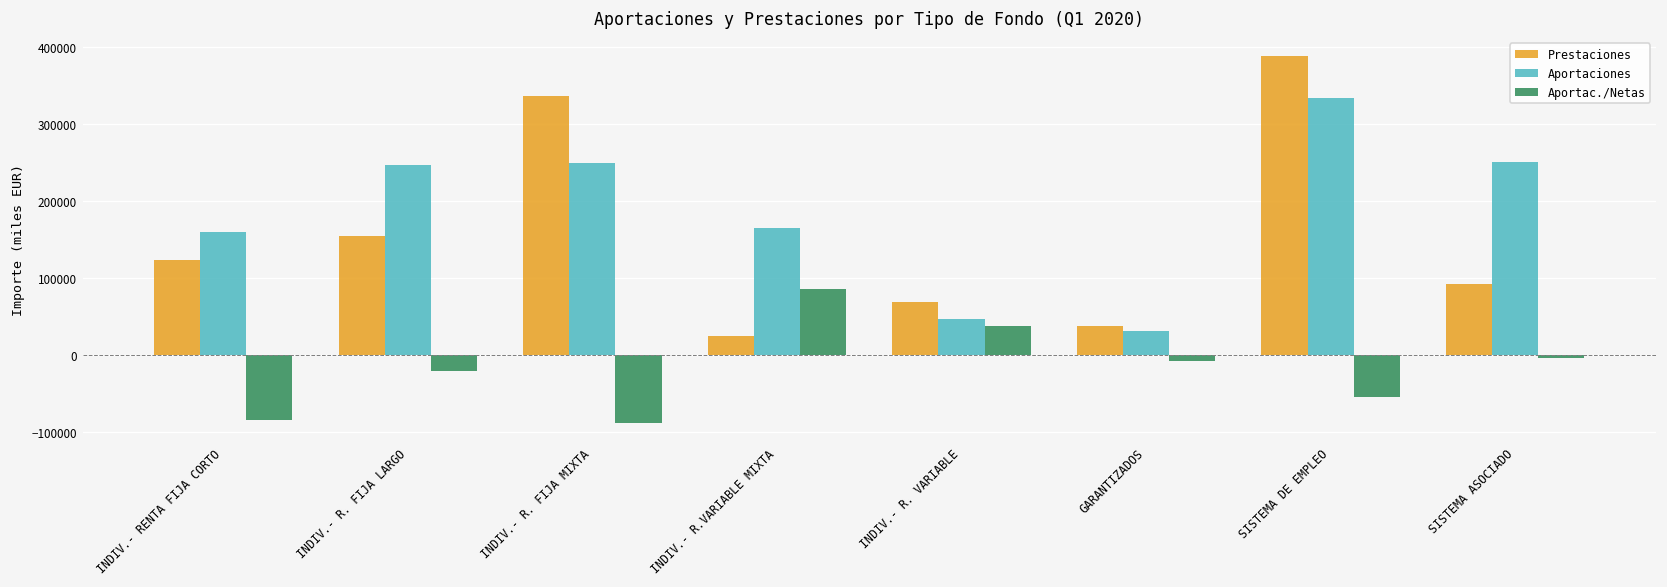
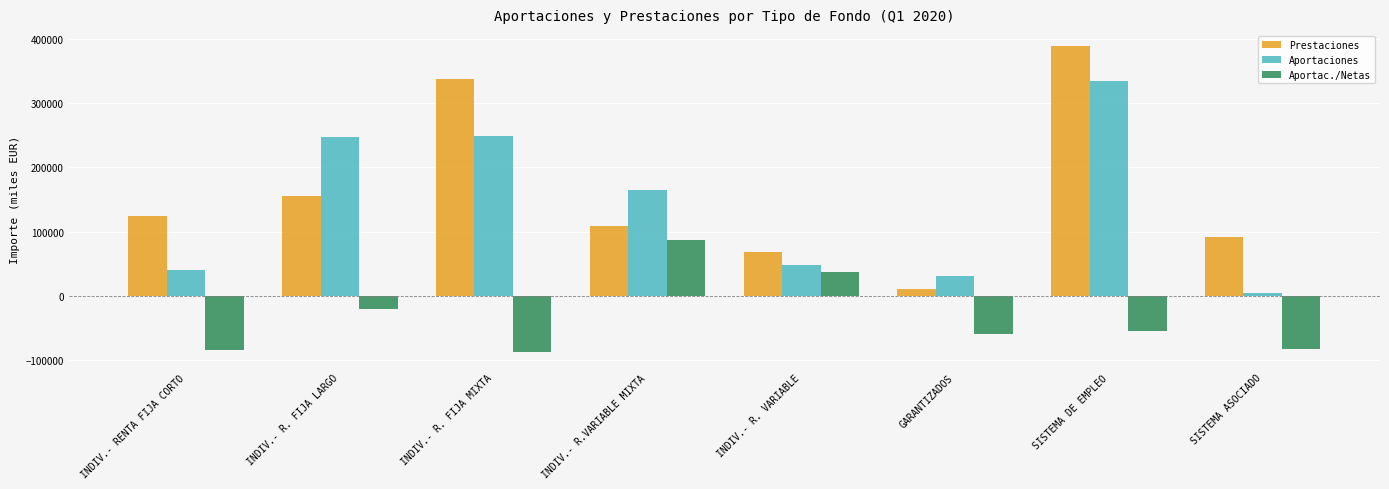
  {
    "Prestaciones": {
      "INDIV.- RENTA FIJA CORTO": 120000,
      "INDIV.- R. FIJA LARGO": 160000,
      "INDIV.- R. FIJA MIXTA": 340000,
-     "INDIV.- R.VARIABLE MIXTA": 30000,
+     "INDIV.- R.VARIABLE MIXTA": 110000,
      "INDIV.- R. VARIABLE": 70000,
-     "GARANTIZADOS": 40000,
+     "GARANTIZADOS": 10000,
      "SISTEMA DE EMPLEO": 390000,
      "SISTEMA ASOCIADO": 90000
    },
    "Aportaciones": {
-     "INDIV.- RENTA FIJA CORTO": 160000,
+     "INDIV.- RENTA FIJA CORTO": 40000,
      "INDIV.- R. FIJA LARGO": 250000,
      "INDIV.- R. FIJA MIXTA": 250000,
      "INDIV.- R.VARIABLE MIXTA": 160000,
      "INDIV.- R. VARIABLE": 50000,
      "GARANTIZADOS": 30000,
      "SISTEMA DE EMPLEO": 330000,
-     "SISTEMA ASOCIADO": 250000
+     "SISTEMA ASOCIADO": 0
    },
    "Aportac./Netas": {
      "INDIV.- RENTA FIJA CORTO": -80000,
      "INDIV.- R. FIJA LARGO": -20000,
      "INDIV.- R. FIJA MIXTA": -90000,
      "INDIV.- R.VARIABLE MIXTA": 90000,
      "INDIV.- R. VARIABLE": 40000,
-     "GARANTIZADOS": -10000,
+     "GARANTIZADOS": -60000,
      "SISTEMA DE EMPLEO": -50000,
-     "SISTEMA ASOCIADO": 0
+     "SISTEMA ASOCIADO": -80000
    }
  }
